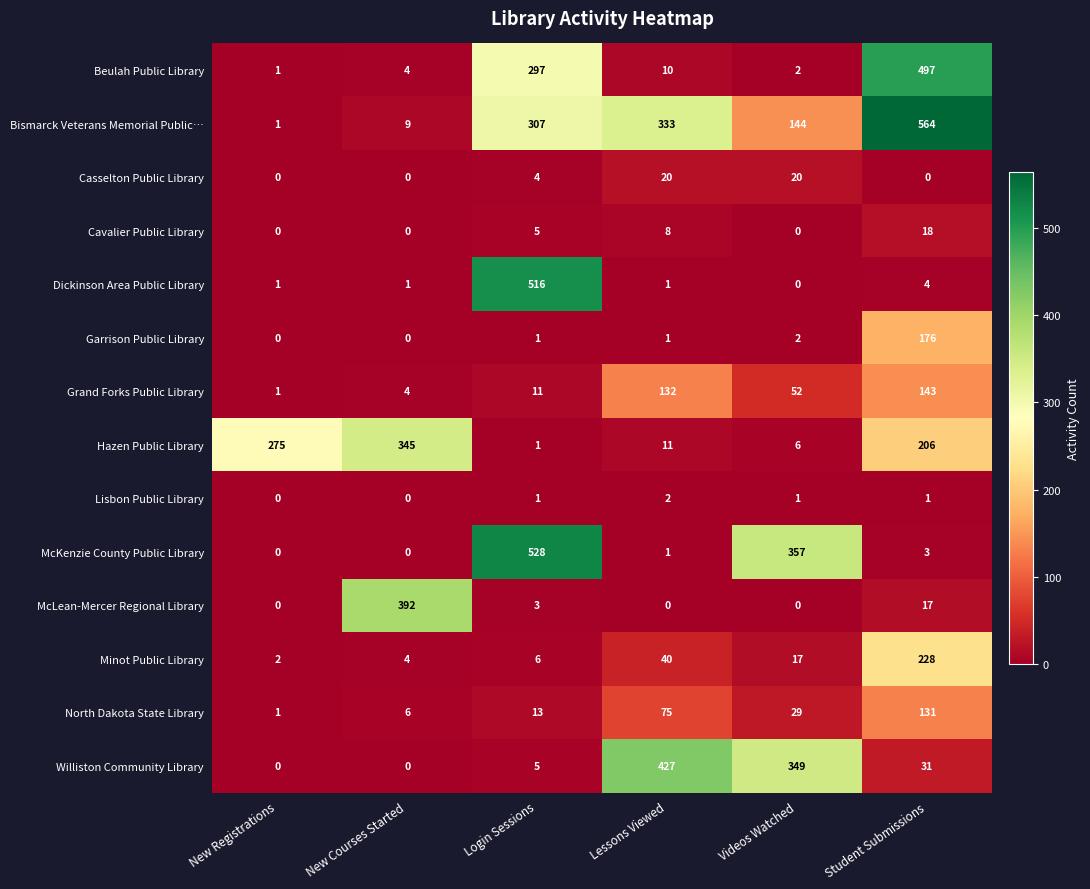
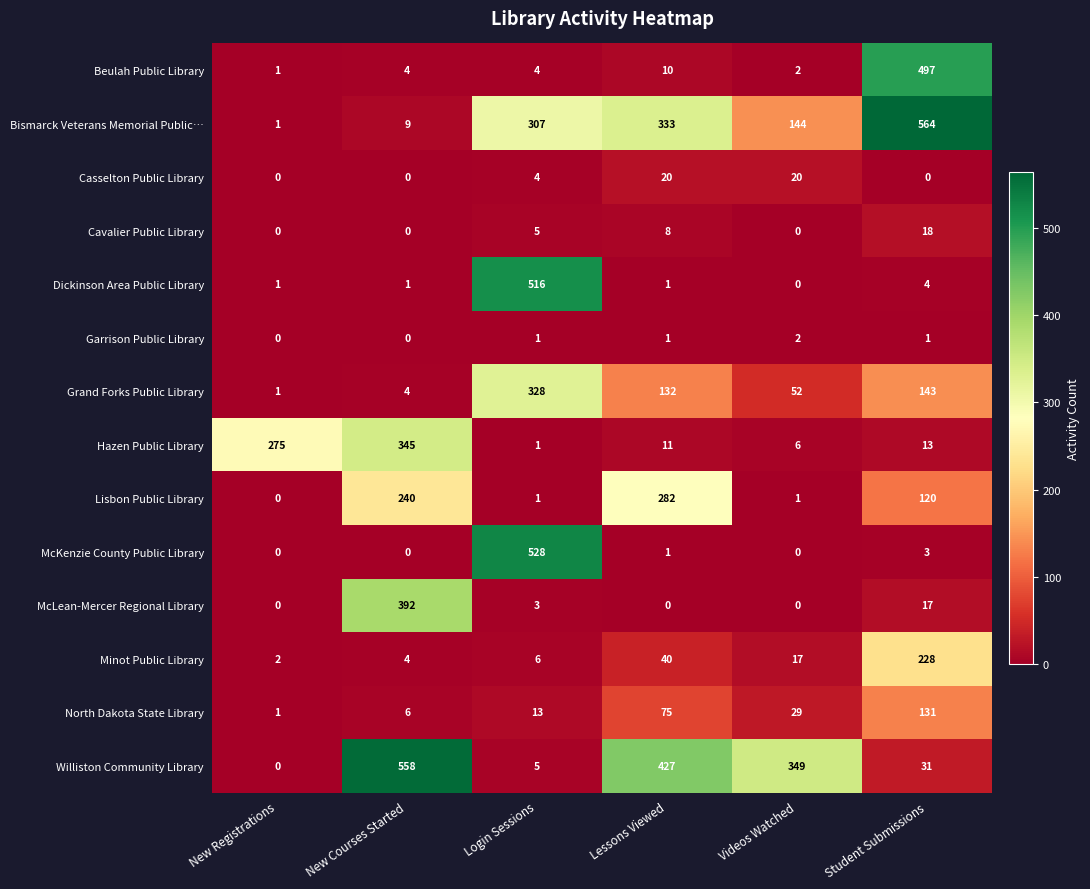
  {
    "Beulah Public Library": {
      "New Registrations": 1,
      "New Courses Started": 4,
-     "Login Sessions": 297,
+     "Login Sessions": 4,
      "Lessons Viewed": 10,
      "Videos Watched": 2,
      "Student Submissions": 497
    },
    "Bismarck Veterans Memorial Public…": {
      "New Registrations": 1,
      "New Courses Started": 9,
      "Login Sessions": 307,
      "Lessons Viewed": 333,
      "Videos Watched": 144,
      "Student Submissions": 564
    },
    "Casselton Public Library": {
      "New Registrations": 0,
      "New Courses Started": 0,
      "Login Sessions": 4,
      "Lessons Viewed": 20,
      "Videos Watched": 20,
      "Student Submissions": 0
    },
    "Cavalier Public Library": {
      "New Registrations": 0,
      "New Courses Started": 0,
      "Login Sessions": 5,
      "Lessons Viewed": 8,
      "Videos Watched": 0,
      "Student Submissions": 18
    },
    "Dickinson Area Public Library": {
      "New Registrations": 1,
      "New Courses Started": 1,
      "Login Sessions": 516,
      "Lessons Viewed": 1,
      "Videos Watched": 0,
      "Student Submissions": 4
    },
    "Garrison Public Library": {
      "New Registrations": 0,
      "New Courses Started": 0,
      "Login Sessions": 1,
      "Lessons Viewed": 1,
      "Videos Watched": 2,
-     "Student Submissions": 176
+     "Student Submissions": 1
    },
    "Grand Forks Public Library": {
      "New Registrations": 1,
      "New Courses Started": 4,
-     "Login Sessions": 11,
+     "Login Sessions": 328,
      "Lessons Viewed": 132,
      "Videos Watched": 52,
      "Student Submissions": 143
    },
    "Hazen Public Library": {
      "New Registrations": 275,
      "New Courses Started": 345,
      "Login Sessions": 1,
      "Lessons Viewed": 11,
      "Videos Watched": 6,
-     "Student Submissions": 206
+     "Student Submissions": 13
    },
    "Lisbon Public Library": {
      "New Registrations": 0,
-     "New Courses Started": 0,
+     "New Courses Started": 240,
      "Login Sessions": 1,
-     "Lessons Viewed": 2,
+     "Lessons Viewed": 282,
      "Videos Watched": 1,
-     "Student Submissions": 1
+     "Student Submissions": 120
    },
    "McKenzie County Public Library": {
      "New Registrations": 0,
      "New Courses Started": 0,
      "Login Sessions": 528,
      "Lessons Viewed": 1,
-     "Videos Watched": 357,
+     "Videos Watched": 0,
      "Student Submissions": 3
    },
    "McLean-Mercer Regional Library": {
      "New Registrations": 0,
      "New Courses Started": 392,
      "Login Sessions": 3,
      "Lessons Viewed": 0,
      "Videos Watched": 0,
      "Student Submissions": 17
    },
    "Minot Public Library": {
      "New Registrations": 2,
      "New Courses Started": 4,
      "Login Sessions": 6,
      "Lessons Viewed": 40,
      "Videos Watched": 17,
      "Student Submissions": 228
    },
    "North Dakota State Library": {
      "New Registrations": 1,
      "New Courses Started": 6,
      "Login Sessions": 13,
      "Lessons Viewed": 75,
      "Videos Watched": 29,
      "Student Submissions": 131
    },
    "Williston Community Library": {
      "New Registrations": 0,
-     "New Courses Started": 0,
+     "New Courses Started": 558,
      "Login Sessions": 5,
      "Lessons Viewed": 427,
      "Videos Watched": 349,
      "Student Submissions": 31
    }
  }
